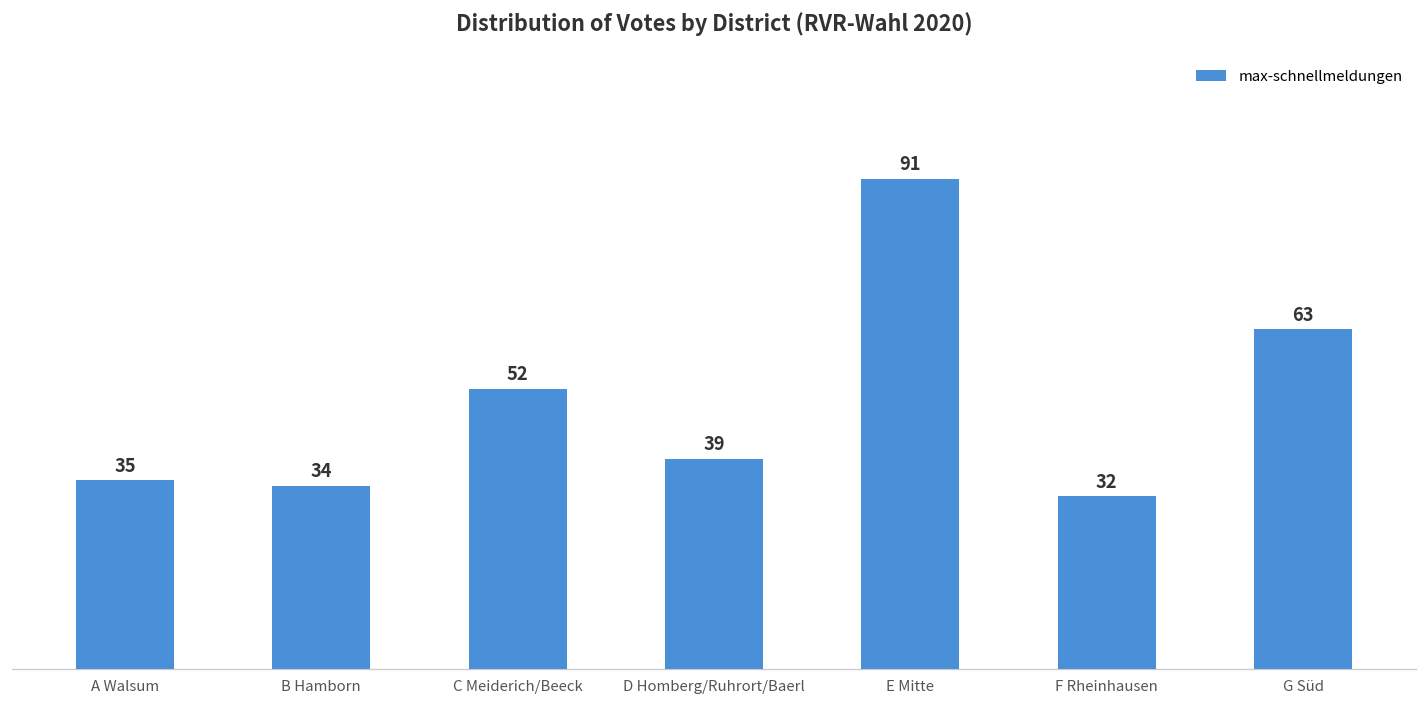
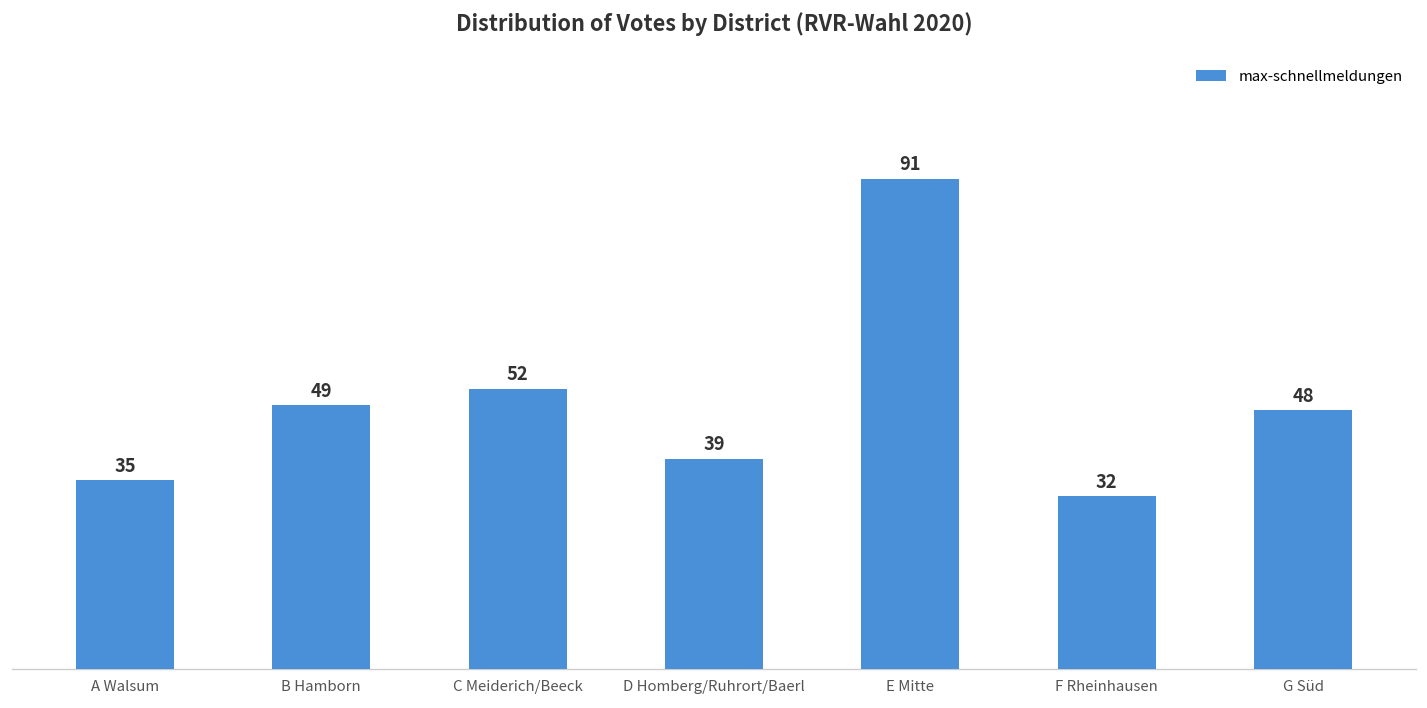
  {
    "A Walsum": 35,
-   "B Hamborn": 34,
+   "B Hamborn": 49,
    "C Meiderich/Beeck": 52,
    "D Homberg/Ruhrort/Baerl": 39,
    "E Mitte": 91,
    "F Rheinhausen": 32,
-   "G Süd": 63
+   "G Süd": 48
  }
